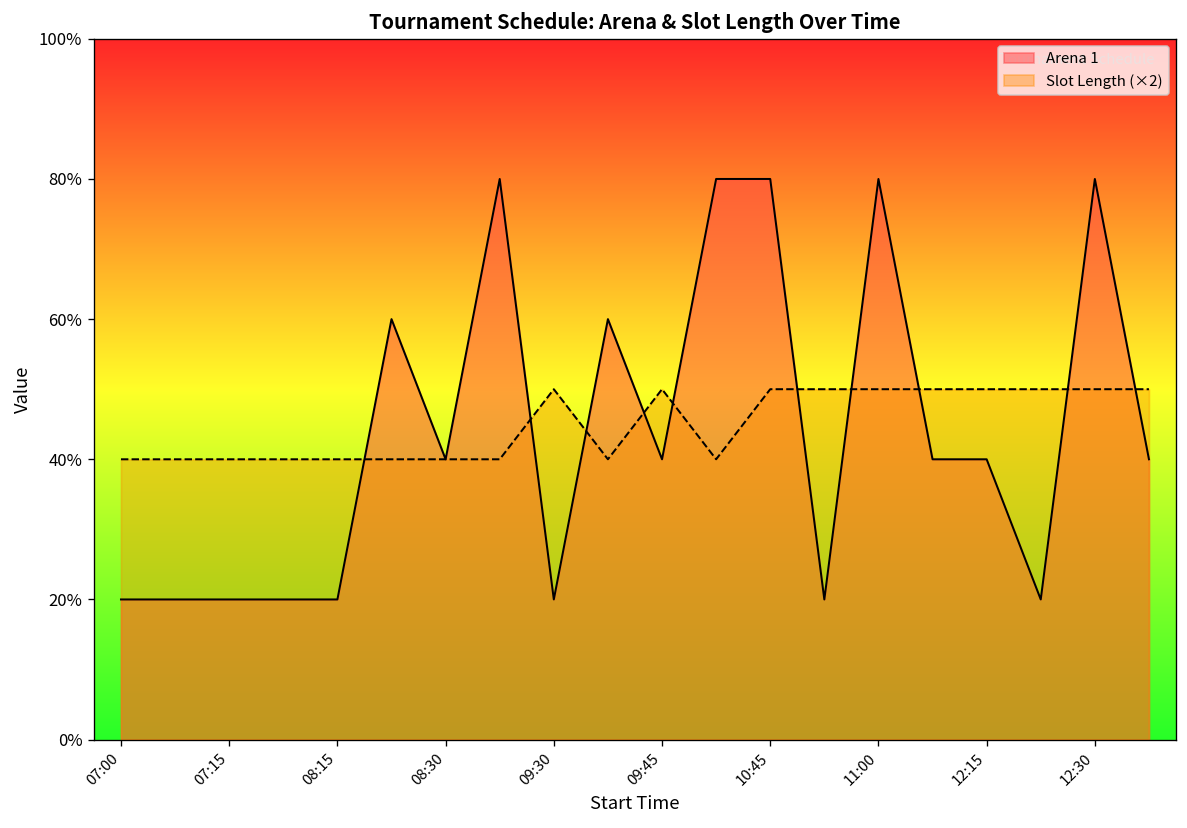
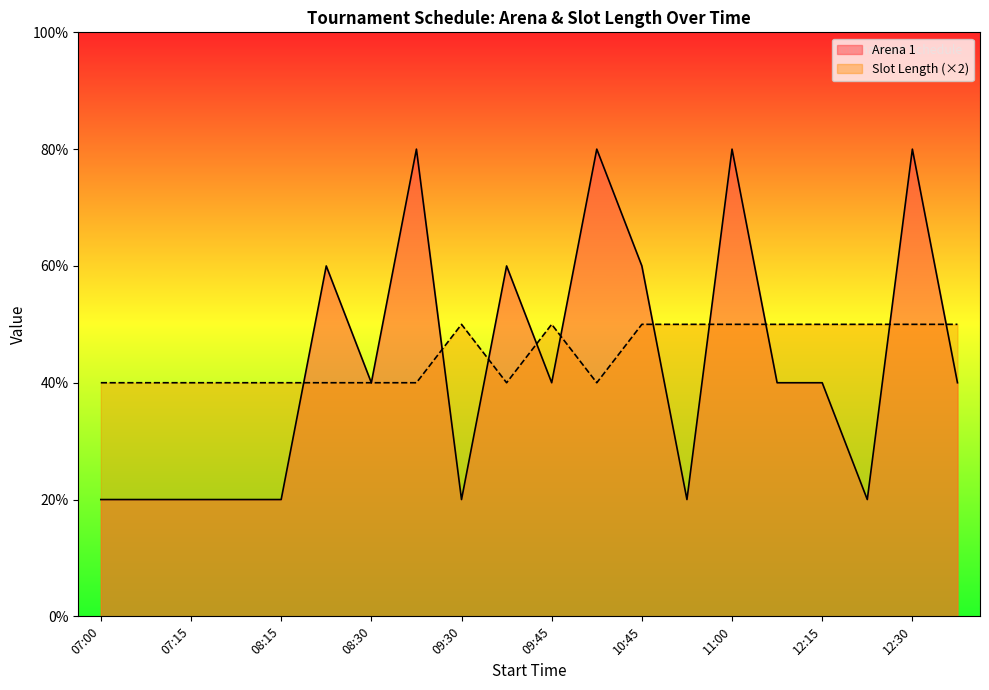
  {
    "Arena 1": {
-     "10:45": "80%",
+     "10:45": "60%",
      "12:15": "40%"
    },
    "Slot Length (×2)": {
      "10:45": "50%",
      "12:15": "50%"
    }
  }
